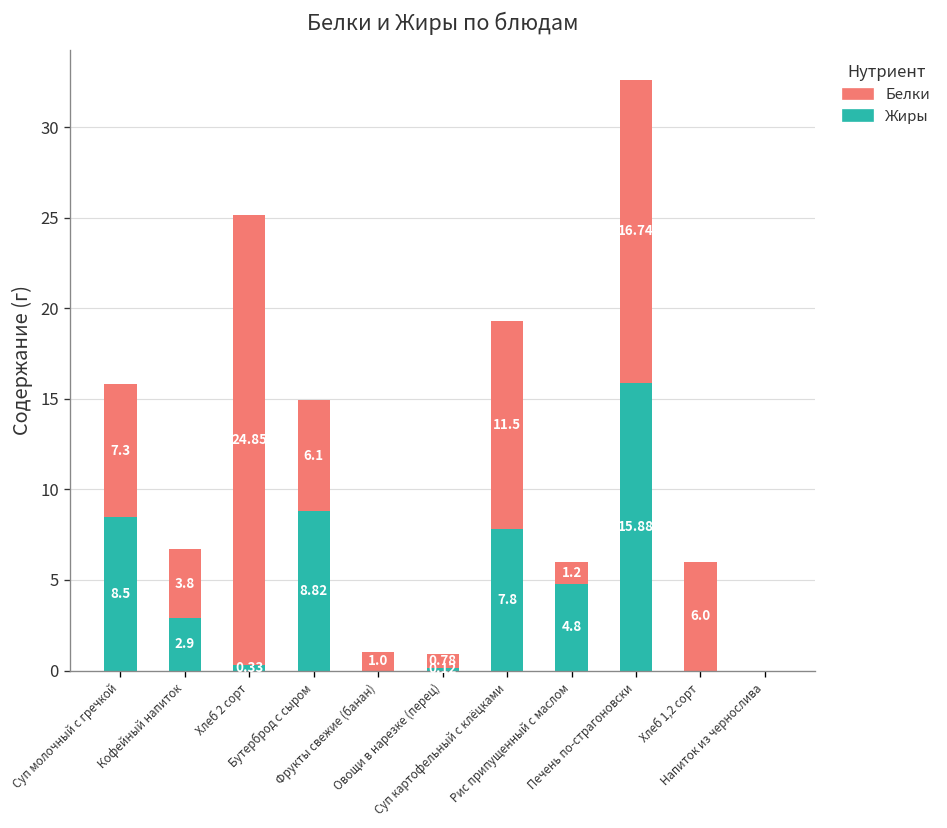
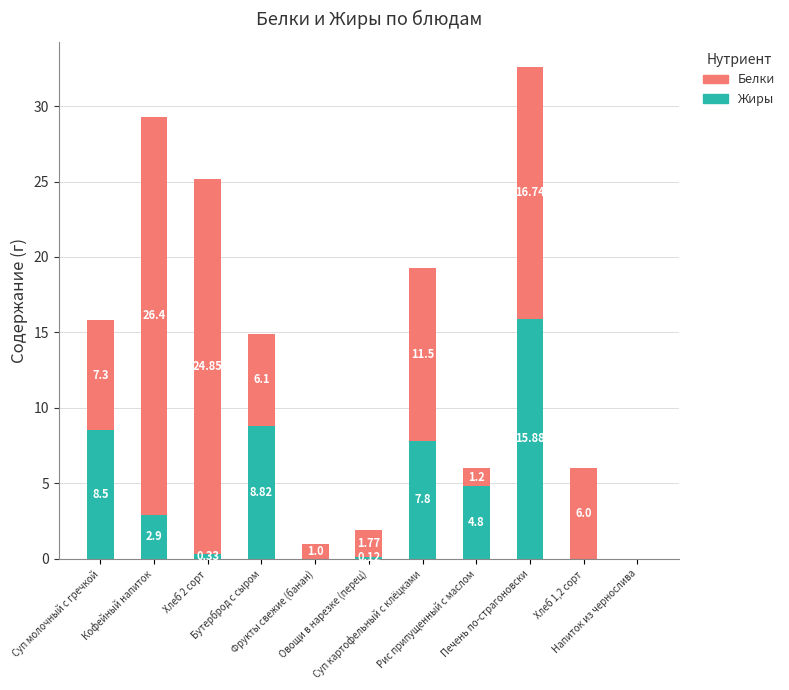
  {
    "Жиры": {
      "Суп молочный с гречкой": 8.5,
      "Кофейный напиток": 2.9,
      "Хлеб 2 сорт": 0.33,
      "Бутерброд с сыром": 8.82,
      "Суп картофельный с клёцками": 7.8,
      "Рис припущенный с маслом": 4.8,
      "Печень по-страгоновски": 15.88
    },
    "Белки": {
      "Суп молочный с гречкой": 7.3,
-     "Кофейный напиток": 3.8,
+     "Кофейный напиток": 26.4,
      "Хлеб 2 сорт": 24.85,
      "Бутерброд с сыром": 6.1,
      "Фрукты свежие (банан)": 1.0,
-     "Овощи в нарезке (перец)": 0.78,
+     "Овощи в нарезке (перец)": 1.77,
      "Суп картофельный с клёцками": 11.5,
      "Рис припущенный с маслом": 1.2,
      "Печень по-страгоновски": 16.74,
      "Хлеб 1,2 сорт": 6.0
    }
  }
